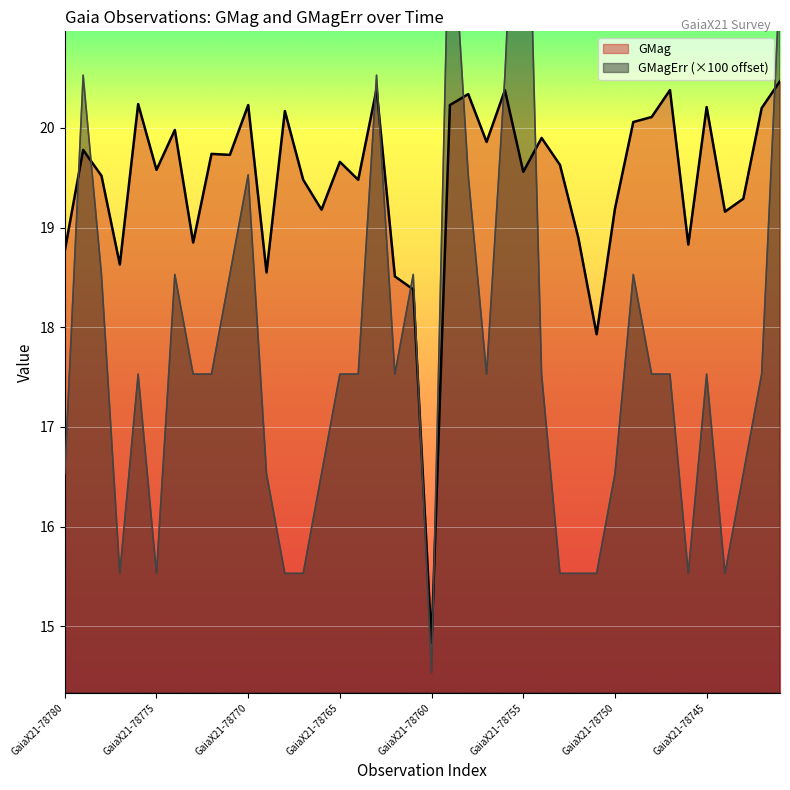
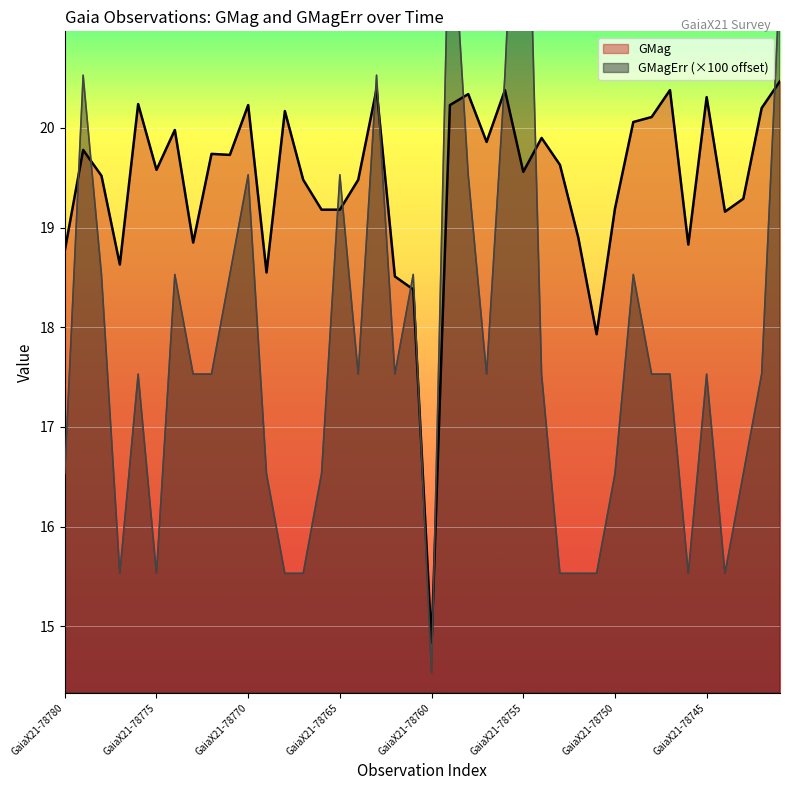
  {
    "GMag": {
      "GaiaX21-78780": 18.8,
      "GaiaX21-78775": 19.6,
      "GaiaX21-78770": 20.2,
-     "GaiaX21-78765": 19.7,
+     "GaiaX21-78765": 19.2,
      "GaiaX21-78760": 14.8,
      "GaiaX21-78755": 19.6,
      "GaiaX21-78750": 19.2,
-     "GaiaX21-78745": 20.2
+     "GaiaX21-78745": 20.3
    },
    "GMagErr (×100 offset)": {
      "GaiaX21-78780": 16.5,
      "GaiaX21-78775": 15.5,
      "GaiaX21-78770": 19.5,
-     "GaiaX21-78765": 17.5,
+     "GaiaX21-78765": 19.5,
      "GaiaX21-78760": 14.5,
      "GaiaX21-78750": 16.5,
      "GaiaX21-78745": 17.5
    }
  }
